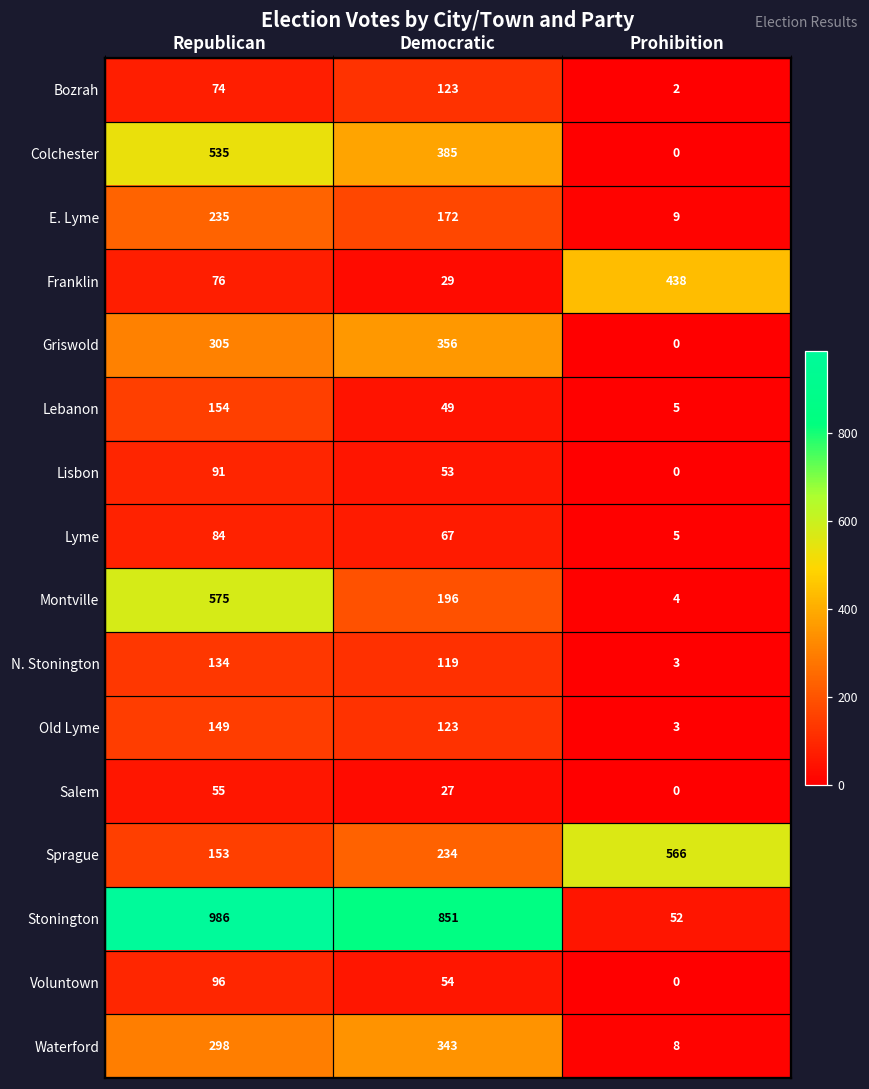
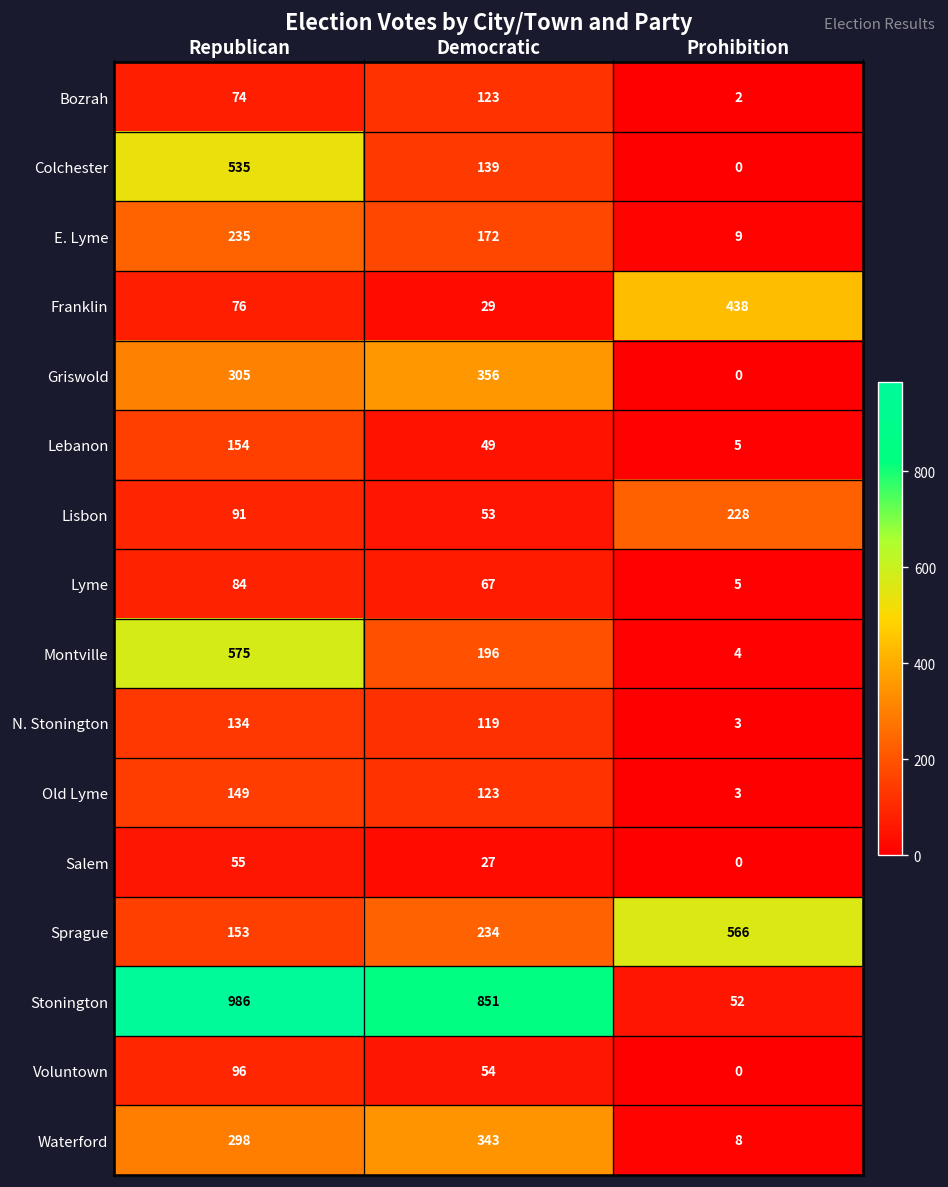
  {
    "Bozrah": {
      "Republican": 74,
      "Democratic": 123,
      "Prohibition": 2
    },
    "Colchester": {
      "Republican": 535,
-     "Democratic": 385,
+     "Democratic": 139,
      "Prohibition": 0
    },
    "E. Lyme": {
      "Republican": 235,
      "Democratic": 172,
      "Prohibition": 9
    },
    "Franklin": {
      "Republican": 76,
      "Democratic": 29,
      "Prohibition": 438
    },
    "Griswold": {
      "Republican": 305,
      "Democratic": 356,
      "Prohibition": 0
    },
    "Lebanon": {
      "Republican": 154,
      "Democratic": 49,
      "Prohibition": 5
    },
    "Lisbon": {
      "Republican": 91,
      "Democratic": 53,
-     "Prohibition": 0
+     "Prohibition": 228
    },
    "Lyme": {
      "Republican": 84,
      "Democratic": 67,
      "Prohibition": 5
    },
    "Montville": {
      "Republican": 575,
      "Democratic": 196,
      "Prohibition": 4
    },
    "N. Stonington": {
      "Republican": 134,
      "Democratic": 119,
      "Prohibition": 3
    },
    "Old Lyme": {
      "Republican": 149,
      "Democratic": 123,
      "Prohibition": 3
    },
    "Salem": {
      "Republican": 55,
      "Democratic": 27,
      "Prohibition": 0
    },
    "Sprague": {
      "Republican": 153,
      "Democratic": 234,
      "Prohibition": 566
    },
    "Stonington": {
      "Republican": 986,
      "Democratic": 851,
      "Prohibition": 52
    },
    "Voluntown": {
      "Republican": 96,
      "Democratic": 54,
      "Prohibition": 0
    },
    "Waterford": {
      "Republican": 298,
      "Democratic": 343,
      "Prohibition": 8
    }
  }
